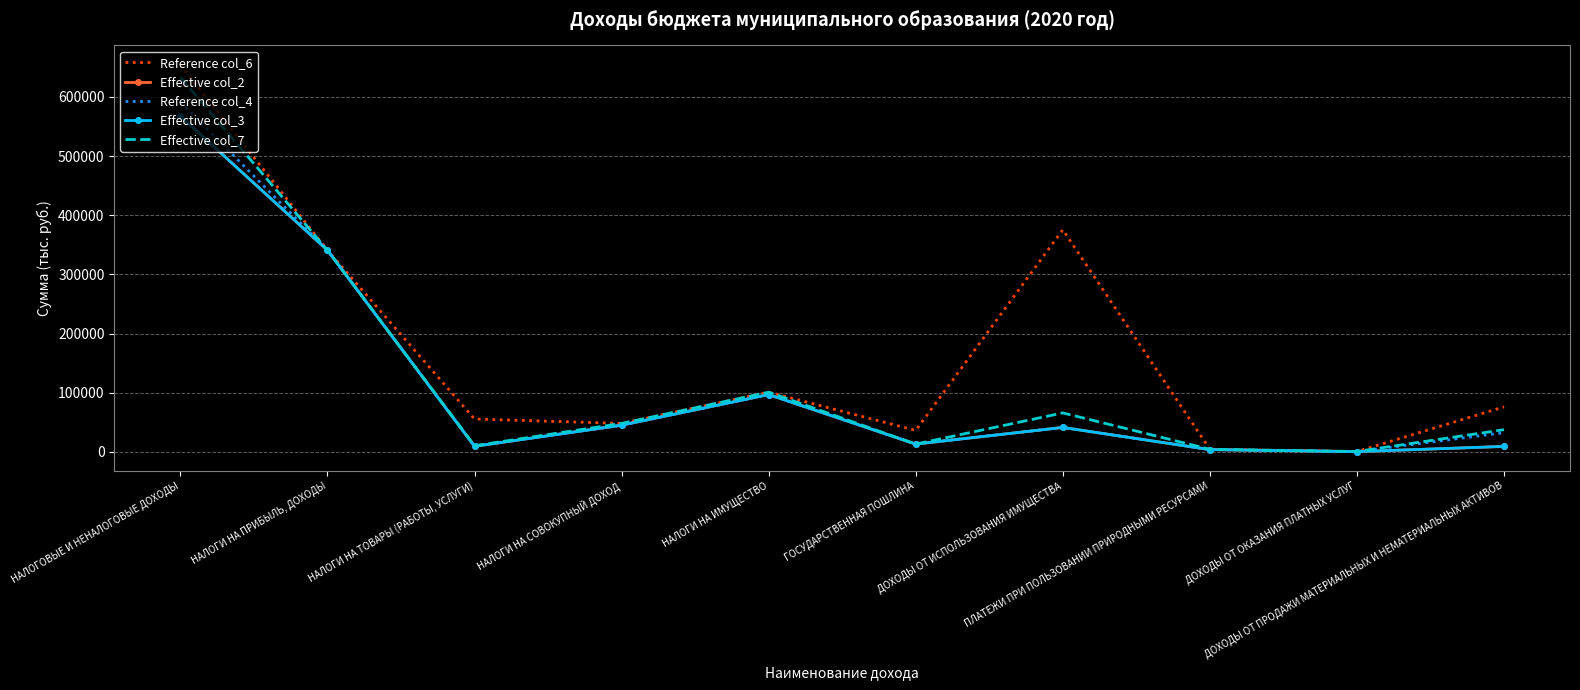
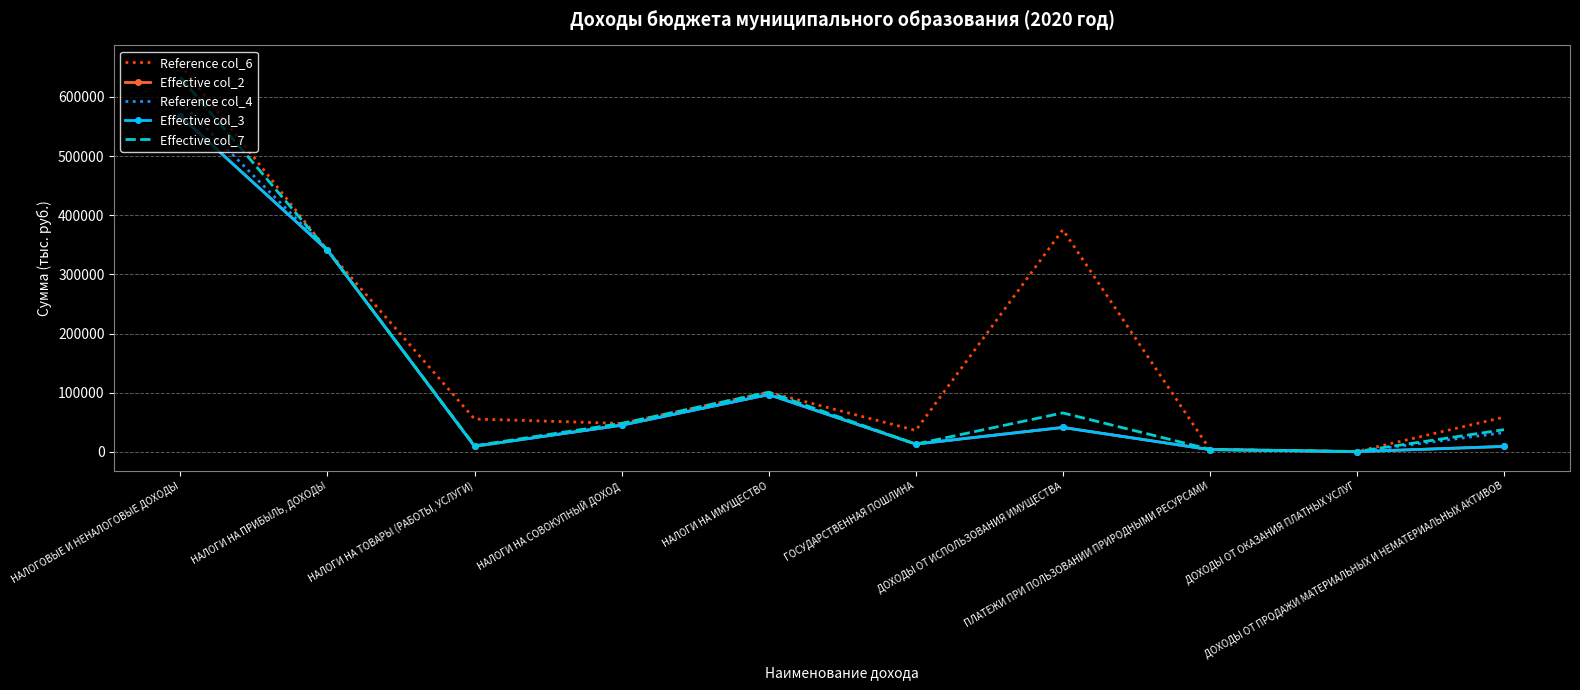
  {
    "Reference col_6": {
      "НАЛОГИ НА ТОВАРЫ (РАБОТЫ, УСЛУГИ)": 60000,
      "ГОСУДАРСТВЕННАЯ ПОШЛИНА": 40000,
      "ДОХОДЫ ОТ ИСПОЛЬЗОВАНИЯ ИМУЩЕСТВА": 380000,
-     "ДОХОДЫ ОТ ПРОДАЖИ МАТЕРИАЛЬНЫХ И НЕМАТЕРИАЛЬНЫХ АКТИВОВ": 80000
+     "ДОХОДЫ ОТ ПРОДАЖИ МАТЕРИАЛЬНЫХ И НЕМАТЕРИАЛЬНЫХ АКТИВОВ": 60000
    }
  }
